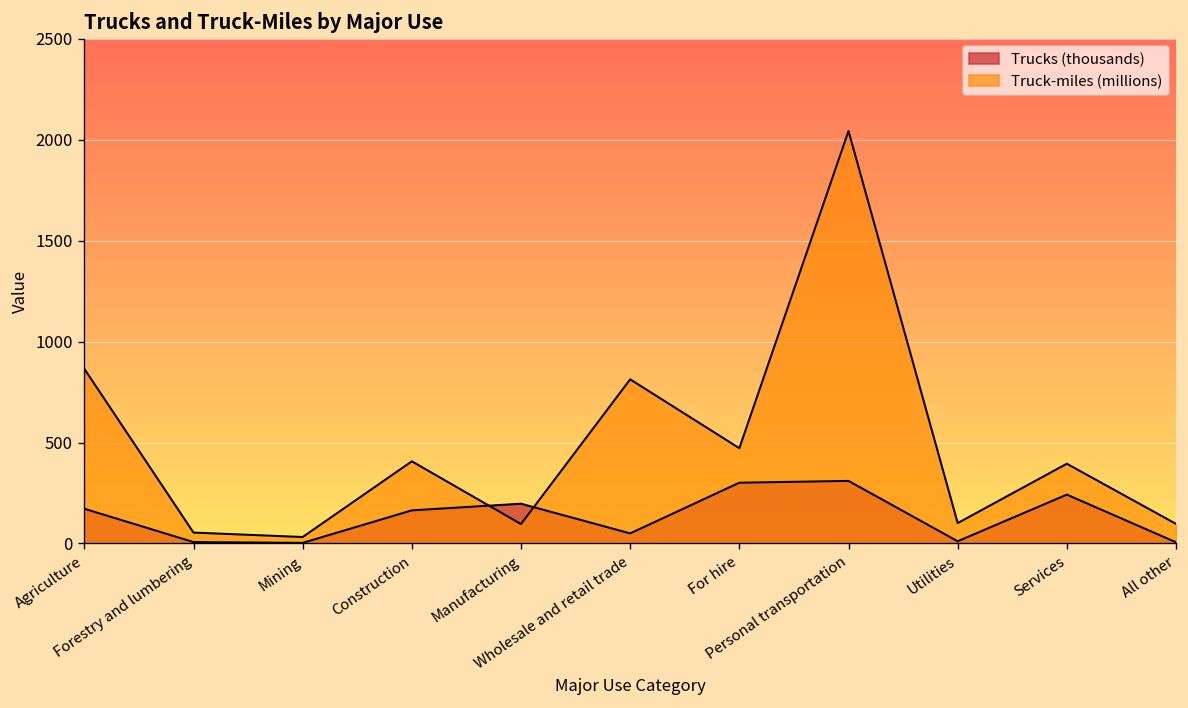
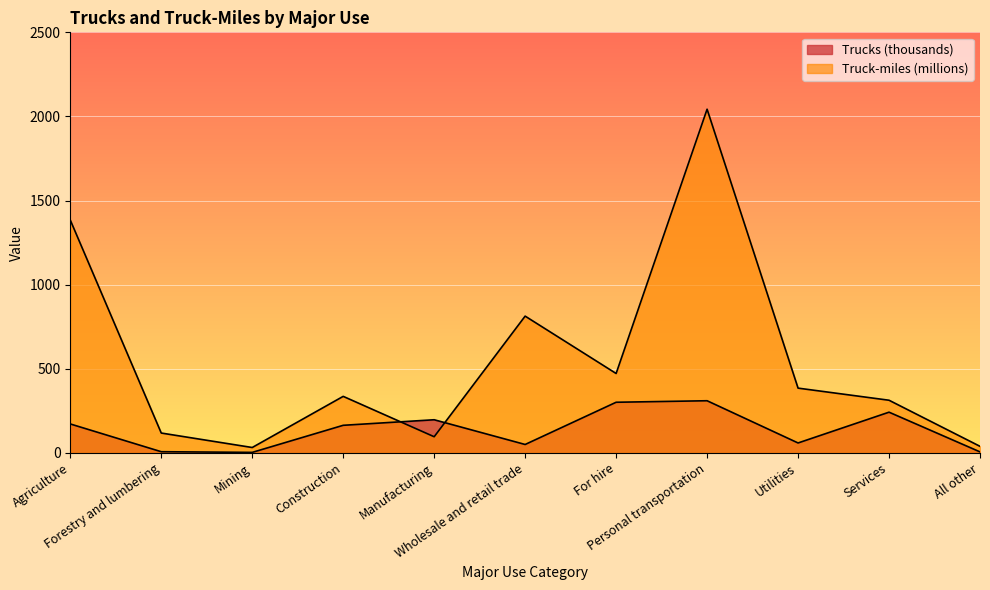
  {
    "Trucks (thousands)": {
      "Agriculture": 170,
      "Forestry and lumbering": 10,
      "Mining": 0,
      "Construction": 160,
      "Manufacturing": 200,
      "Wholesale and retail trade": 50,
      "For hire": 300,
      "Personal transportation": 310,
-     "Utilities": 10,
+     "Utilities": 60,
      "Services": 240,
      "All other": 10
    },
    "Truck-miles (millions)": {
-     "Agriculture": 870,
-     "Forestry and lumbering": 50,
+     "Agriculture": 1380,
+     "Forestry and lumbering": 120,
      "Mining": 30,
-     "Construction": 410,
+     "Construction": 340,
      "Manufacturing": 100,
      "Wholesale and retail trade": 810,
      "For hire": 470,
      "Personal transportation": 2040,
-     "Utilities": 100,
-     "Services": 400,
-     "All other": 100
+     "Utilities": 390,
+     "Services": 310,
+     "All other": 40
    }
  }
